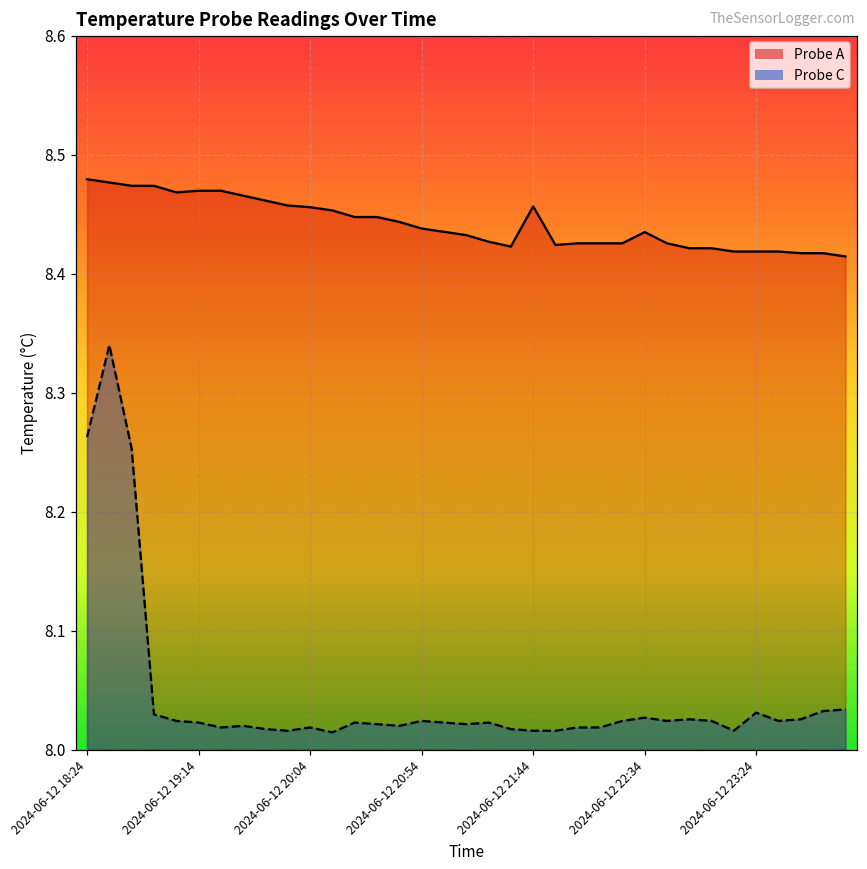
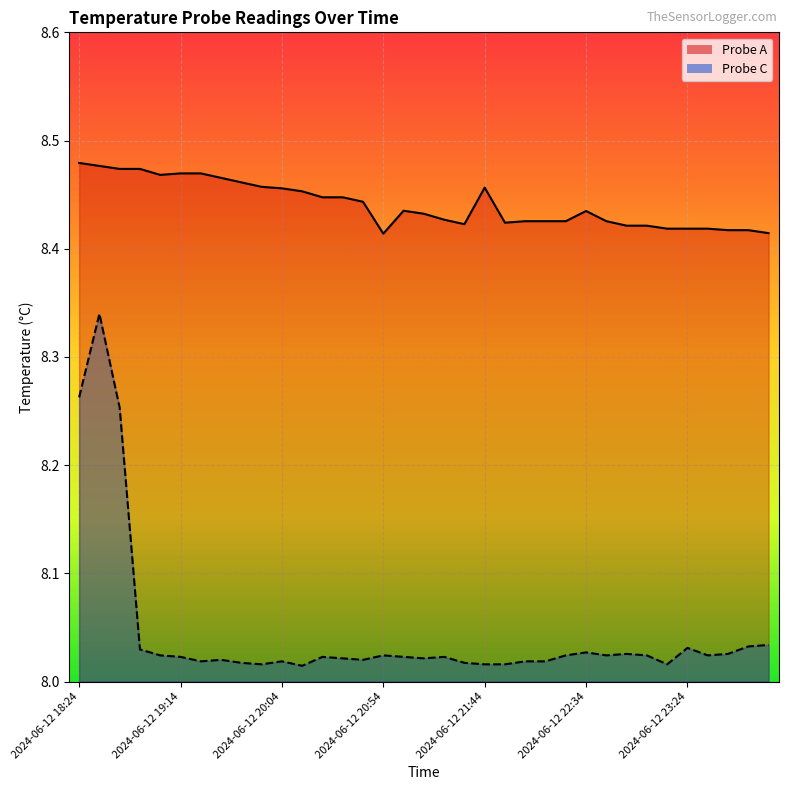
  {
    "Probe A": {
      "2024-06-12 18:24": 8.479,
      "2024-06-12 19:14": 8.470,
      "2024-06-12 20:04": 8.456,
-     "2024-06-12 20:54": 8.438,
+     "2024-06-12 20:54": 8.414,
      "2024-06-12 21:44": 8.456,
      "2024-06-12 22:34": 8.435,
      "2024-06-12 23:24": 8.419
    },
    "Probe C": {
      "2024-06-12 18:24": 8.263,
      "2024-06-12 19:14": 8.023,
      "2024-06-12 20:04": 8.019,
      "2024-06-12 20:54": 8.024,
      "2024-06-12 21:44": 8.016,
      "2024-06-12 22:34": 8.027,
      "2024-06-12 23:24": 8.031
    }
  }
